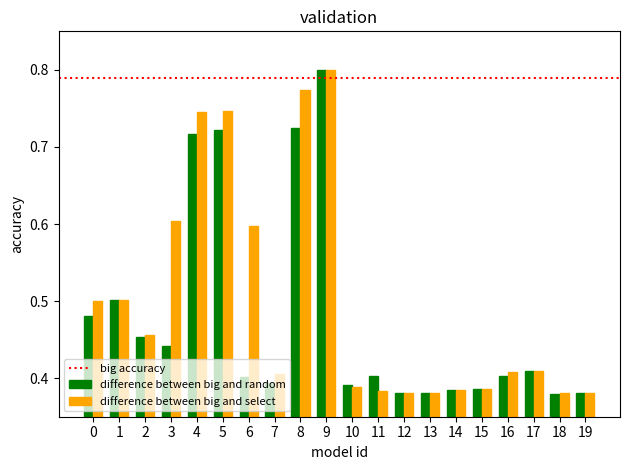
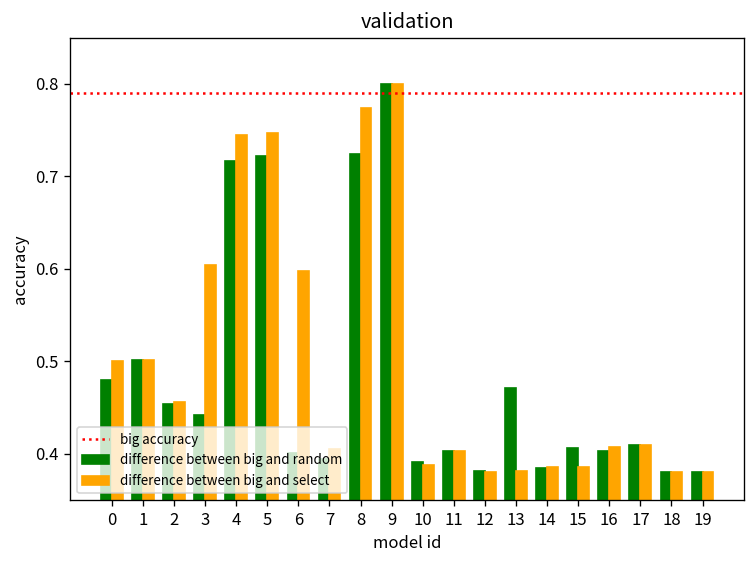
  {
    "difference between big and random": {
      "0": 0.48,
      "1": 0.50,
      "2": 0.45,
      "3": 0.44,
      "4": 0.72,
      "5": 0.72,
      "8": 0.72,
      "9": 0.80,
      "10": 0.39,
      "11": 0.40,
      "12": 0.38,
-     "13": 0.38,
+     "13": 0.47,
      "14": 0.38,
-     "15": 0.39,
+     "15": 0.41,
      "16": 0.40,
      "17": 0.41,
      "18": 0.38,
      "19": 0.38
    },
    "difference between big and select": {
      "0": 0.50,
      "1": 0.50,
      "2": 0.46,
      "3": 0.60,
      "4": 0.75,
      "5": 0.75,
      "6": 0.60,
      "8": 0.77,
      "9": 0.80,
      "10": 0.39,
-     "11": 0.38,
+     "11": 0.40,
      "12": 0.38,
      "13": 0.38,
      "14": 0.39,
      "15": 0.39,
      "16": 0.41,
      "17": 0.41,
      "18": 0.38,
      "19": 0.38
    }
  }
